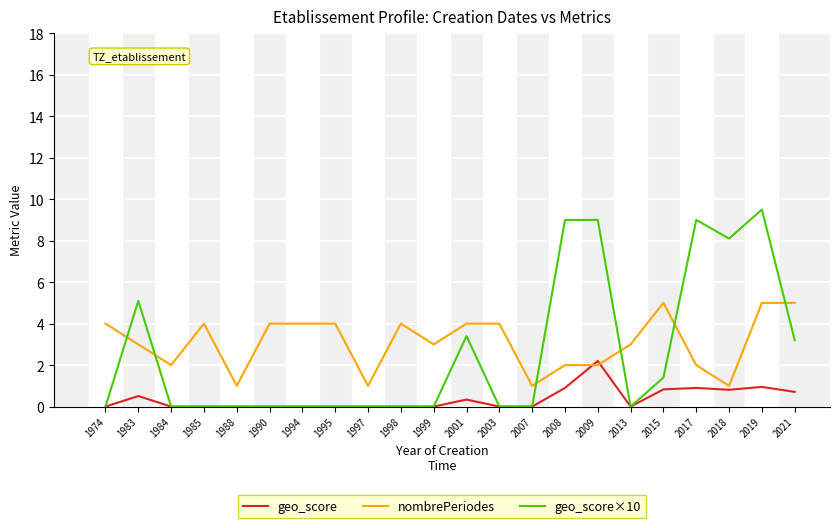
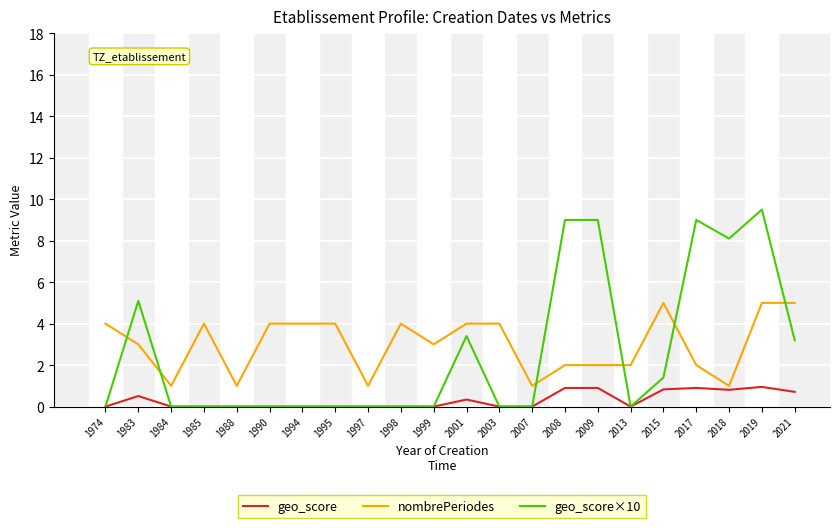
  {
    "geo_score": {
      "1983": 0.5,
      "2001": 0.3,
      "2008": 0.9,
-     "2009": 2.2,
+     "2009": 0.9,
      "2015": 0.8,
      "2017": 0.9,
      "2018": 0.8,
      "2019": 1.0,
      "2021": 0.7
    },
    "nombrePeriodes": {
      "1974": 4,
      "1983": 3,
-     "1984": 2,
+     "1984": 1,
      "1985": 4,
      "1988": 1,
      "1990": 4,
      "1994": 4,
      "1995": 4,
      "1997": 1,
      "1998": 4,
      "1999": 3,
      "2001": 4,
      "2003": 4,
      "2007": 1,
      "2008": 2,
      "2009": 2,
-     "2013": 3,
+     "2013": 2,
      "2015": 5,
      "2017": 2,
      "2018": 1,
      "2019": 5,
      "2021": 5
    },
    "geo_score×10": {
      "1983": 5.1,
      "2001": 3.4,
      "2008": 9.0,
      "2009": 9.0,
      "2015": 1.4,
      "2017": 9.0,
      "2018": 8.1,
      "2019": 9.5,
      "2021": 3.2
    }
  }
